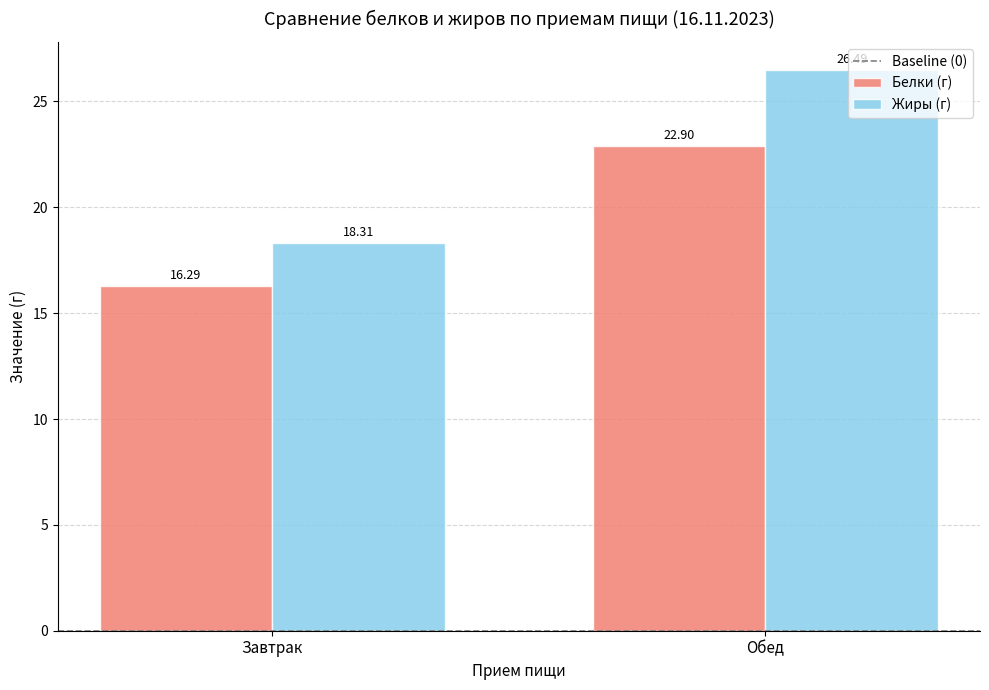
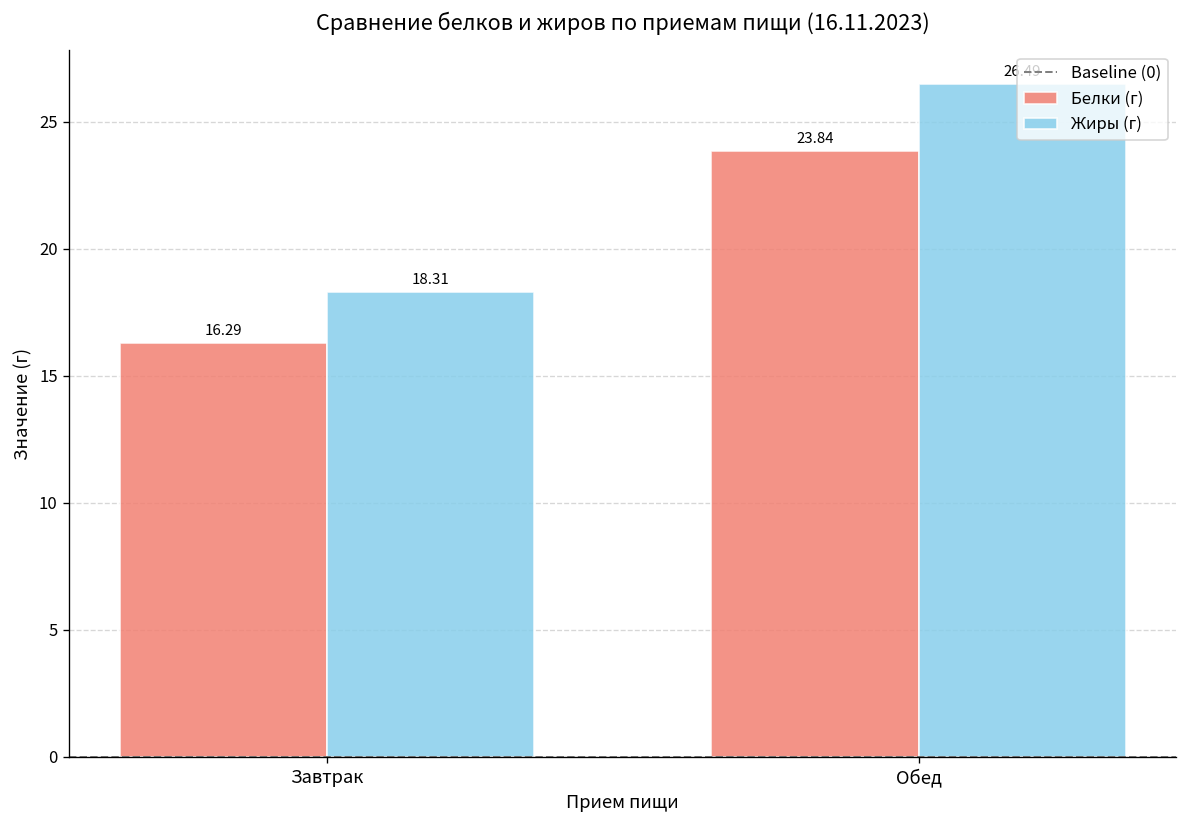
  {
    "Белки (г)": {
      "Завтрак": 16.29,
-     "Обед": 22.90
+     "Обед": 23.84
    },
    "Жиры (г)": {
      "Завтрак": 18.31
    }
  }
